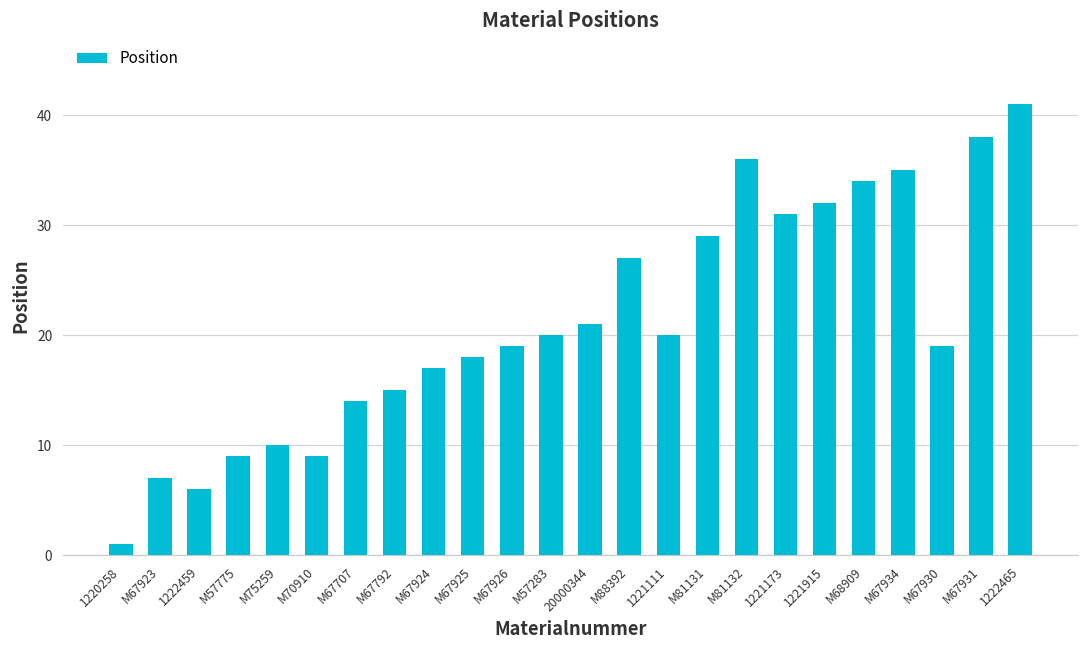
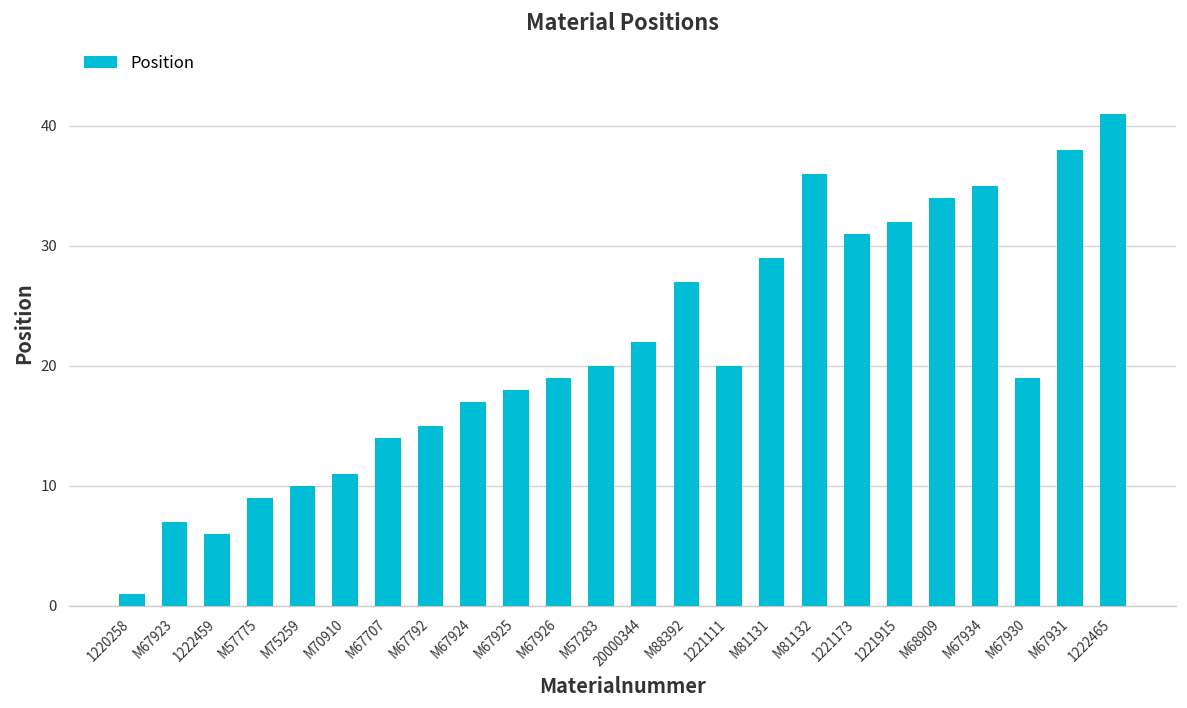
  {
    "1220258": 1,
    "M67923": 7,
    "1222459": 6,
    "M57775": 9,
    "M75259": 10,
-   "M70910": 9,
+   "M70910": 11,
    "M67707": 14,
    "M67792": 15,
    "M67924": 17,
    "M67925": 18,
    "M67926": 19,
    "M57283": 20,
-   "20000344": 21,
+   "20000344": 22,
    "M88392": 27,
    "1221111": 20,
    "M81131": 29,
    "M81132": 36,
    "1221173": 31,
    "1221915": 32,
    "M68909": 34,
    "M67934": 35,
    "M67930": 19,
    "M67931": 38,
    "1222465": 41
  }
